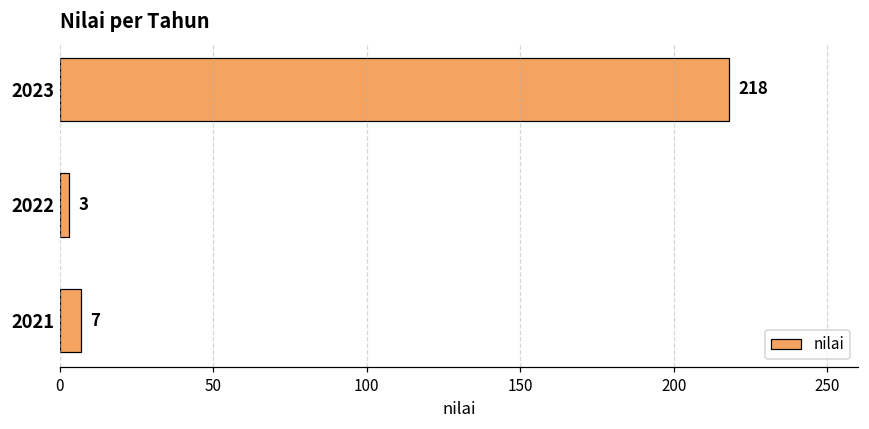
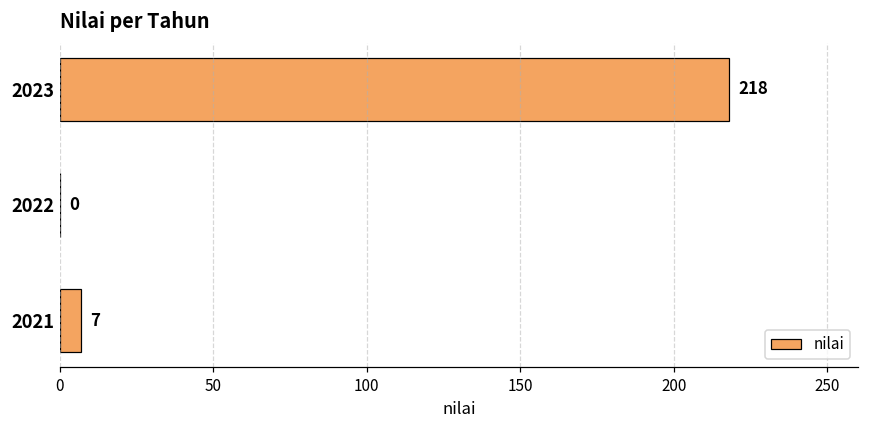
  {
    "2023": 218,
-   "2022": 3,
+   "2022": 0,
    "2021": 7
  }
